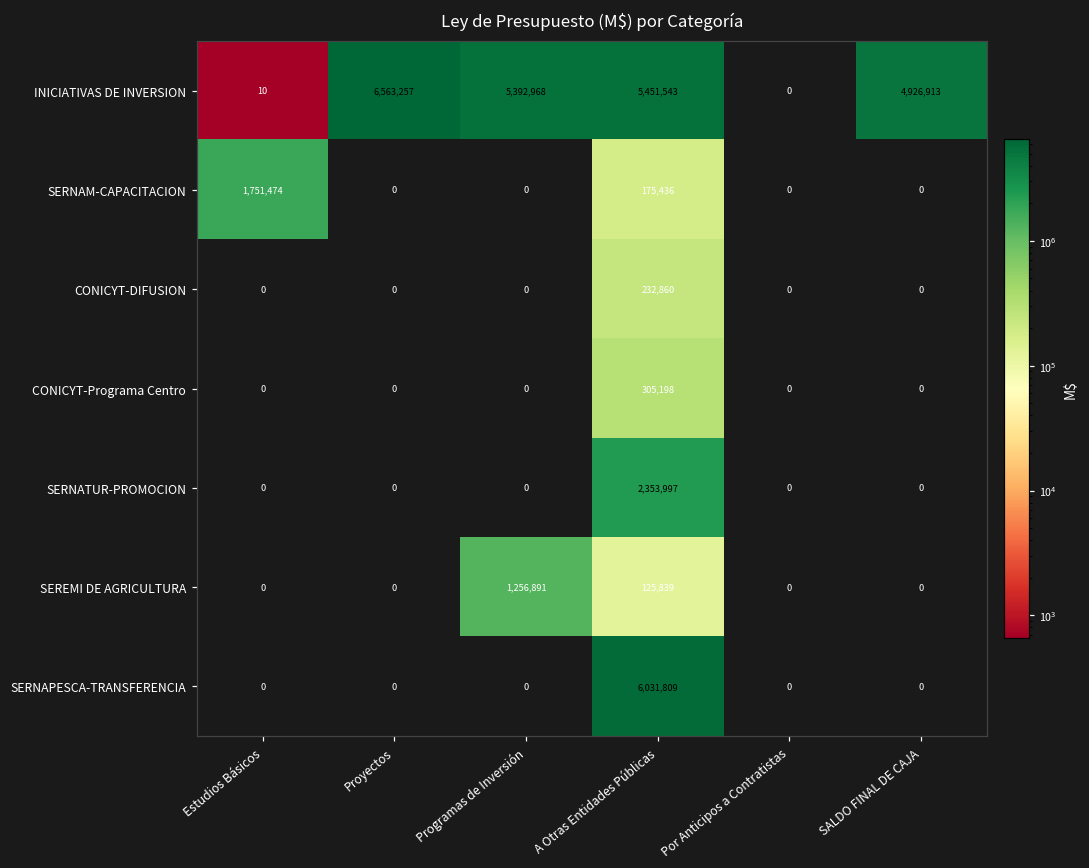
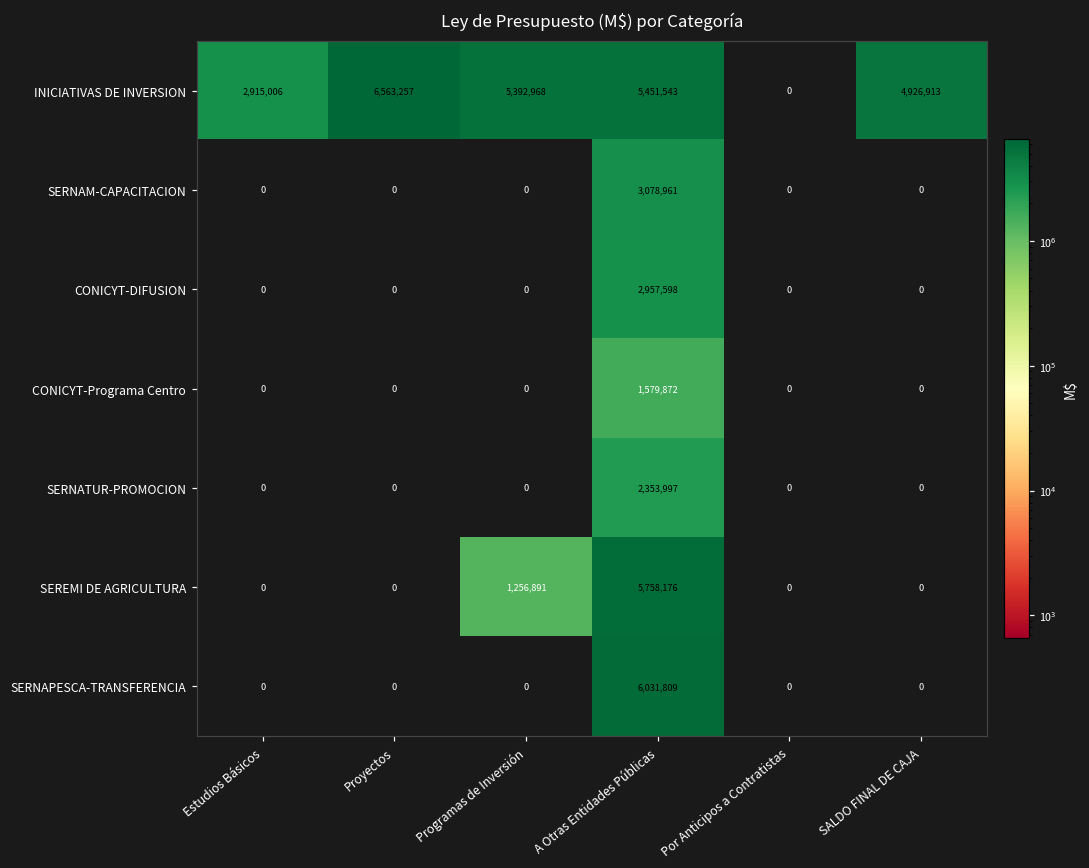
  {
    "INICIATIVAS DE INVERSION": {
-     "Estudios Básicos": "10",
+     "Estudios Básicos": "2,915,006",
      "Proyectos": "6,563,257",
      "Programas de Inversión": "5,392,968",
      "A Otras Entidades Públicas": "5,451,543",
      "Por Anticipos a Contratistas": "0",
      "SALDO FINAL DE CAJA": "4,926,913"
    },
    "SERNAM-CAPACITACION": {
-     "Estudios Básicos": "1,751,474",
+     "Estudios Básicos": "0",
      "Proyectos": "0",
      "Programas de Inversión": "0",
-     "A Otras Entidades Públicas": "175,436",
+     "A Otras Entidades Públicas": "3,078,961",
      "Por Anticipos a Contratistas": "0",
      "SALDO FINAL DE CAJA": "0"
    },
    "CONICYT-DIFUSION": {
      "Estudios Básicos": "0",
      "Proyectos": "0",
      "Programas de Inversión": "0",
-     "A Otras Entidades Públicas": "232,860",
+     "A Otras Entidades Públicas": "2,957,598",
      "Por Anticipos a Contratistas": "0",
      "SALDO FINAL DE CAJA": "0"
    },
    "CONICYT-Programa Centro": {
      "Estudios Básicos": "0",
      "Proyectos": "0",
      "Programas de Inversión": "0",
-     "A Otras Entidades Públicas": "305,198",
+     "A Otras Entidades Públicas": "1,579,872",
      "Por Anticipos a Contratistas": "0",
      "SALDO FINAL DE CAJA": "0"
    },
    "SERNATUR-PROMOCION": {
      "Estudios Básicos": "0",
      "Proyectos": "0",
      "Programas de Inversión": "0",
      "A Otras Entidades Públicas": "2,353,997",
      "Por Anticipos a Contratistas": "0",
      "SALDO FINAL DE CAJA": "0"
    },
    "SEREMI DE AGRICULTURA": {
      "Estudios Básicos": "0",
      "Proyectos": "0",
      "Programas de Inversión": "1,256,891",
-     "A Otras Entidades Públicas": "125,839",
+     "A Otras Entidades Públicas": "5,758,176",
      "Por Anticipos a Contratistas": "0",
      "SALDO FINAL DE CAJA": "0"
    },
    "SERNAPESCA-TRANSFERENCIA": {
      "Estudios Básicos": "0",
      "Proyectos": "0",
      "Programas de Inversión": "0",
      "A Otras Entidades Públicas": "6,031,809",
      "Por Anticipos a Contratistas": "0",
      "SALDO FINAL DE CAJA": "0"
    }
  }
